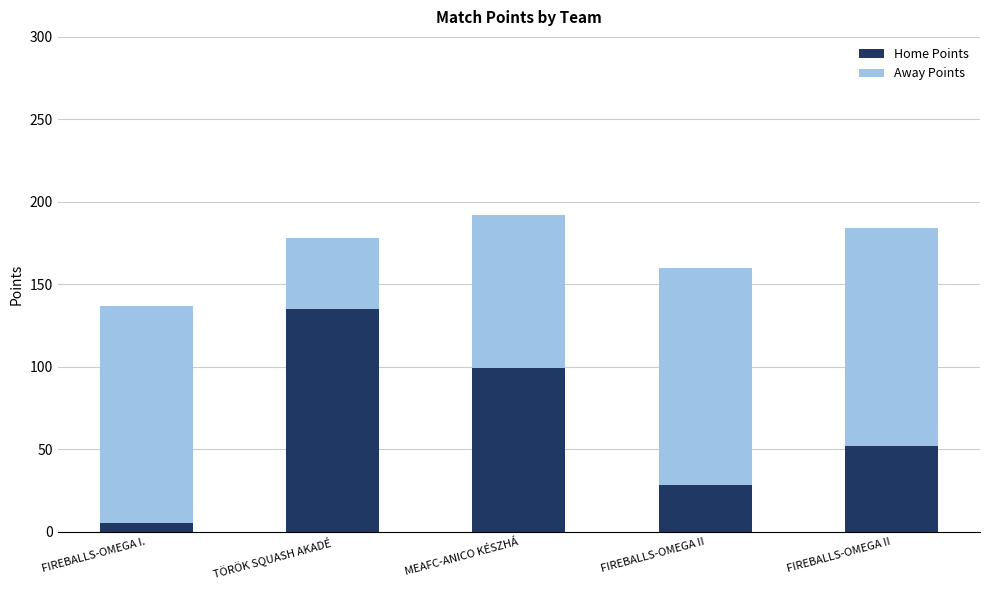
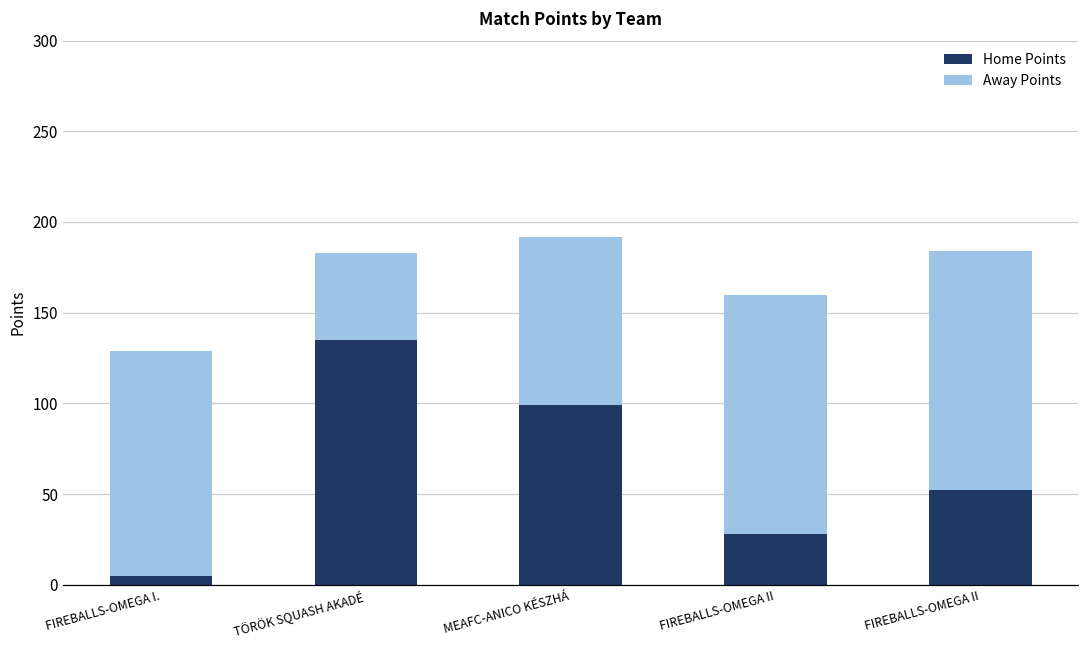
  {
    "Home Points": {
      "FIREBALLS-OMEGA I.": 5,
      "TÖRÖK SQUASH AKADÉ": 135,
      "MEAFC-ANICO KÉSZHÁ": 99
    },
    "Away Points": {
-     "FIREBALLS-OMEGA I.": 132,
-     "TÖRÖK SQUASH AKADÉ": 43,
+     "FIREBALLS-OMEGA I.": 124,
+     "TÖRÖK SQUASH AKADÉ": 48,
      "MEAFC-ANICO KÉSZHÁ": 93
    }
  }
